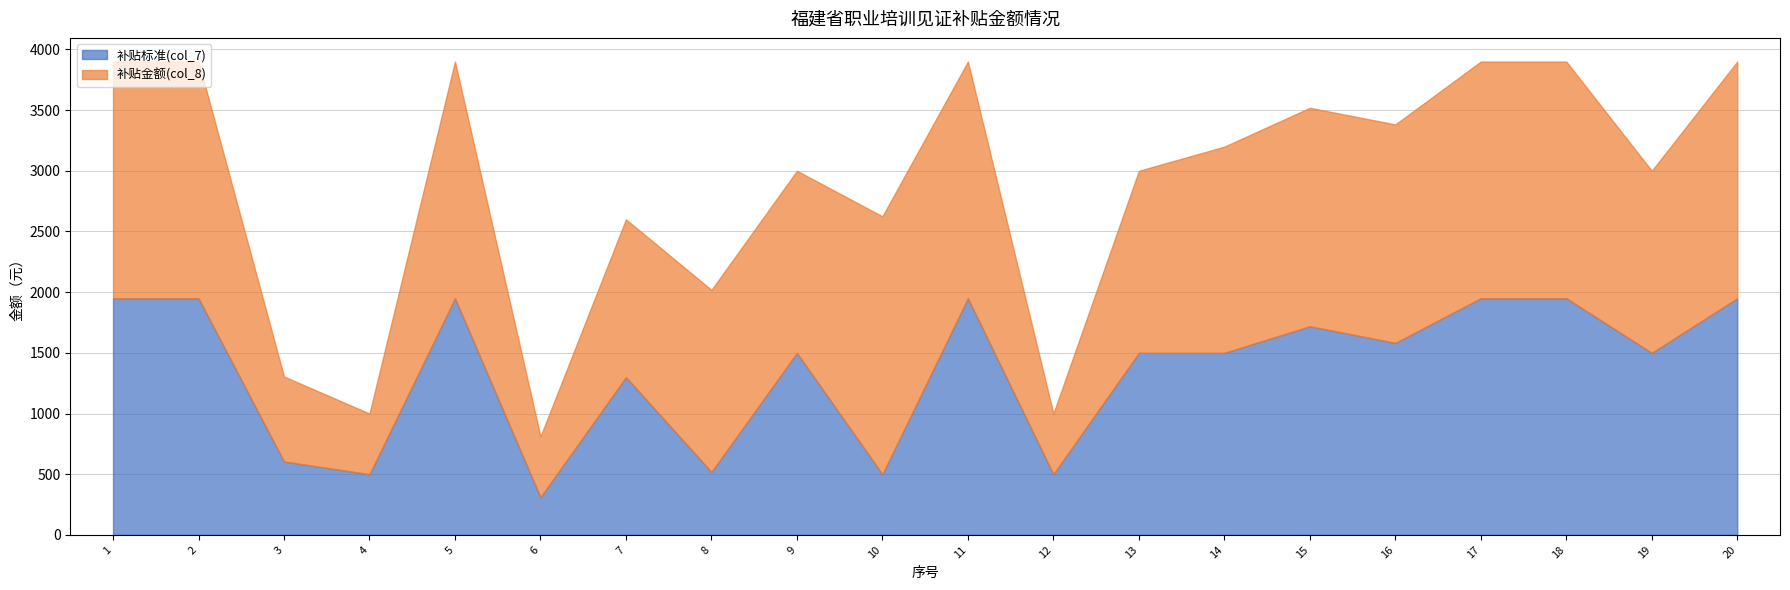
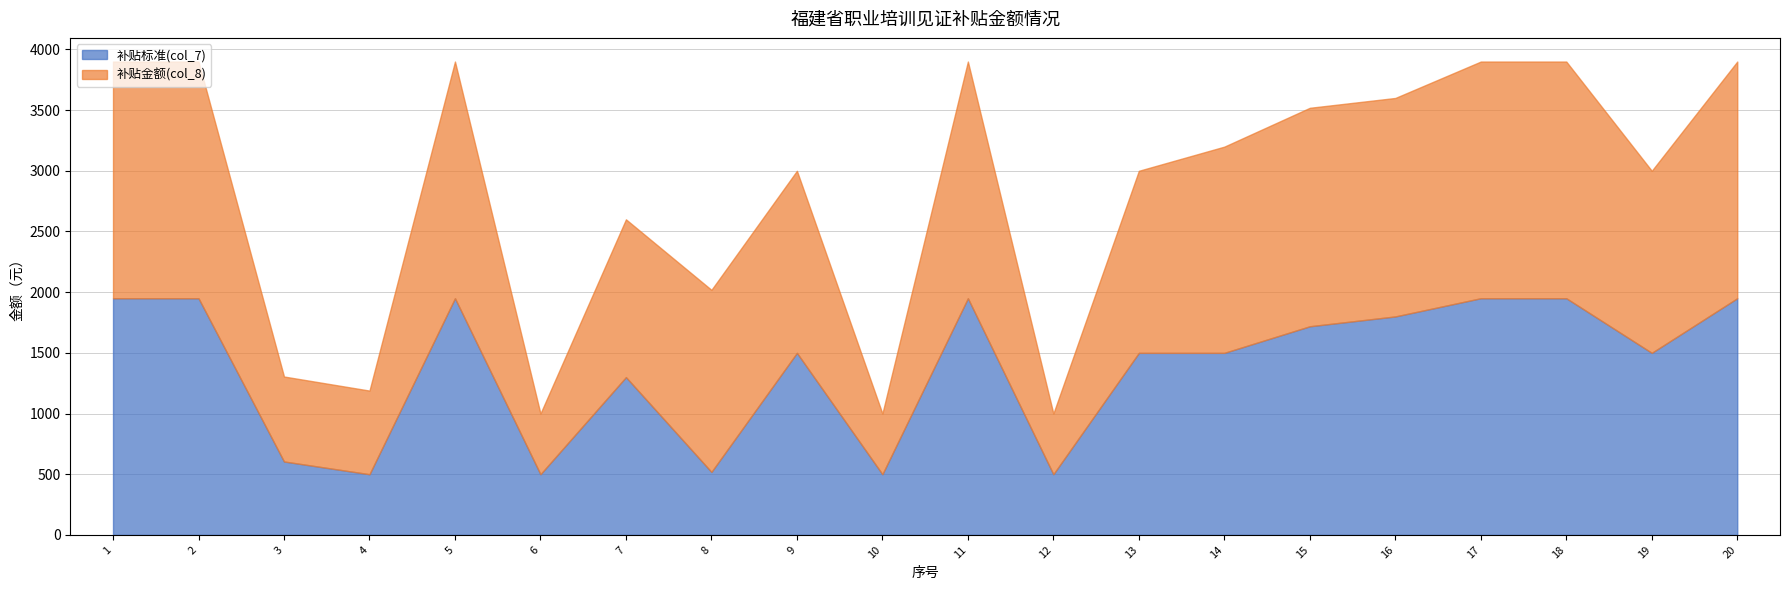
  {
    "补贴标准(col_7)": {
      "1": 1950,
      "2": 1950,
      "3": 610,
      "4": 500,
      "5": 1950,
-     "6": 310,
+     "6": 500,
      "7": 1300,
      "8": 520,
      "9": 1500,
      "10": 500,
      "11": 1950,
      "12": 500,
      "13": 1500,
      "14": 1500,
      "15": 1720,
-     "16": 1580,
+     "16": 1800,
      "17": 1950,
      "18": 1950,
      "19": 1500,
      "20": 1950
    },
    "补贴金额(col_8)": {
      "3": 700,
-     "4": 500,
+     "4": 690,
      "5": 1950,
      "6": 500,
      "7": 1300,
      "8": 1500,
      "9": 1500,
-     "10": 2130,
+     "10": 500,
      "11": 1950,
      "12": 500,
      "13": 1500,
      "14": 1700,
      "15": 1800,
      "16": 1800,
      "17": 1950,
      "18": 1950,
      "19": 1500,
      "20": 1950
    }
  }
